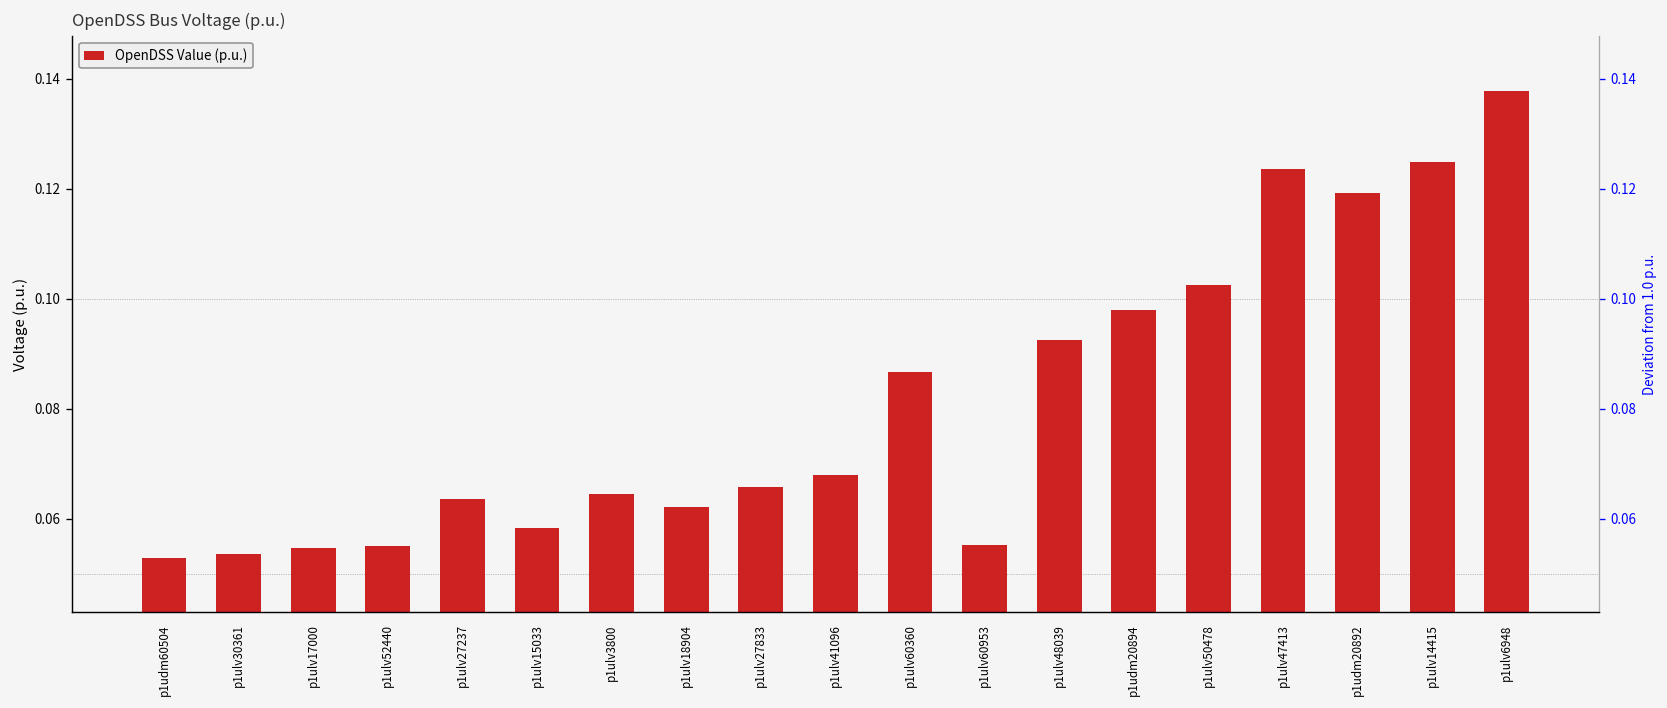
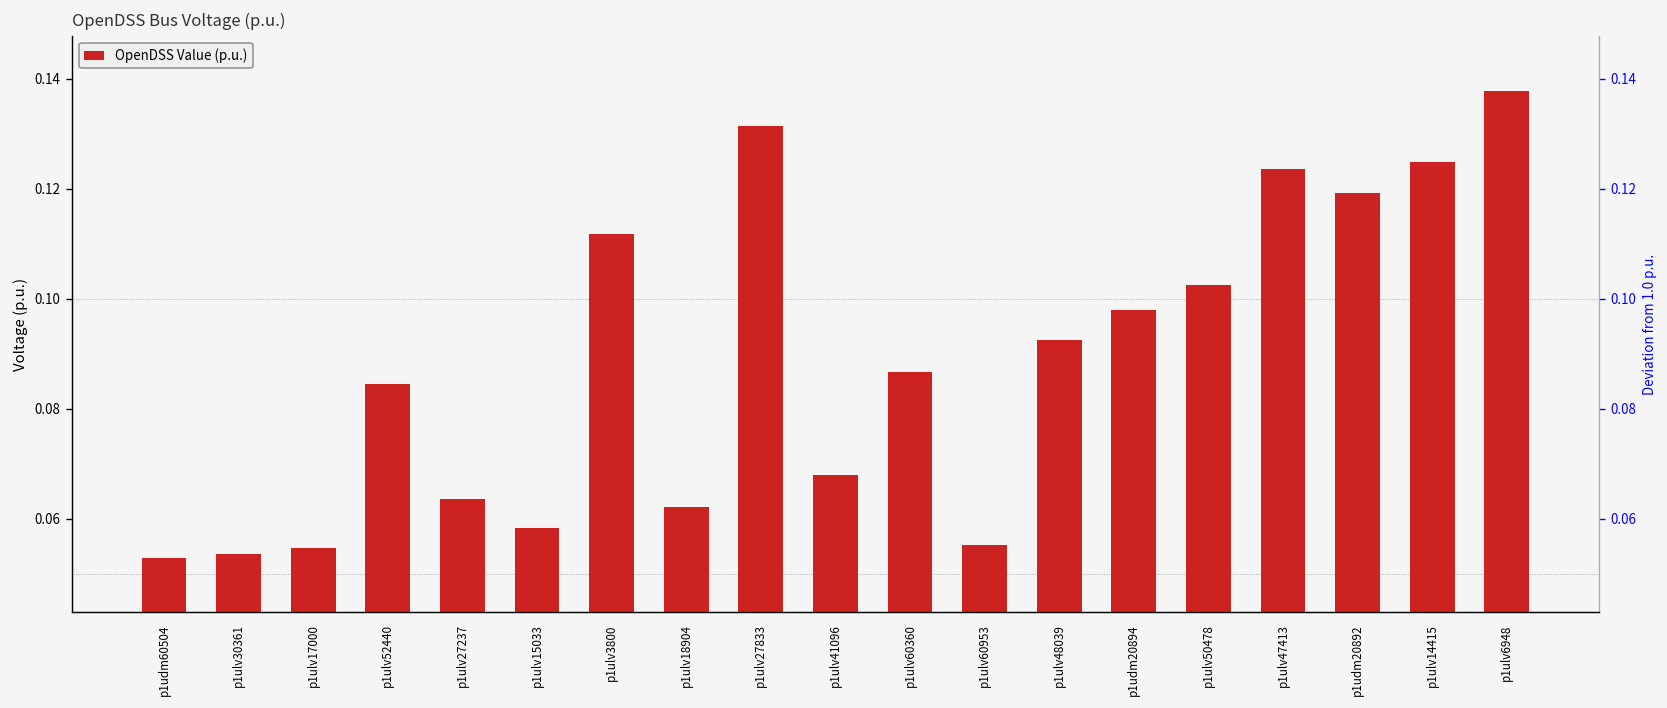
  {
    "p1udm60504": 0.053,
    "p1ulv30361": 0.054,
    "p1ulv17000": 0.055,
-   "p1ulv52440": 0.055,
+   "p1ulv52440": 0.084,
    "p1ulv27237": 0.064,
    "p1ulv15033": 0.058,
-   "p1ulv3800": 0.065,
+   "p1ulv3800": 0.112,
    "p1ulv18904": 0.062,
-   "p1ulv27833": 0.066,
+   "p1ulv27833": 0.131,
    "p1ulv41096": 0.068,
    "p1ulv60360": 0.087,
    "p1ulv60953": 0.055,
    "p1ulv48039": 0.092,
    "p1udm20894": 0.098,
    "p1ulv50478": 0.102,
    "p1ulv47413": 0.124,
    "p1udm20892": 0.119,
    "p1ulv14415": 0.125,
    "p1ulv6948": 0.138
  }
